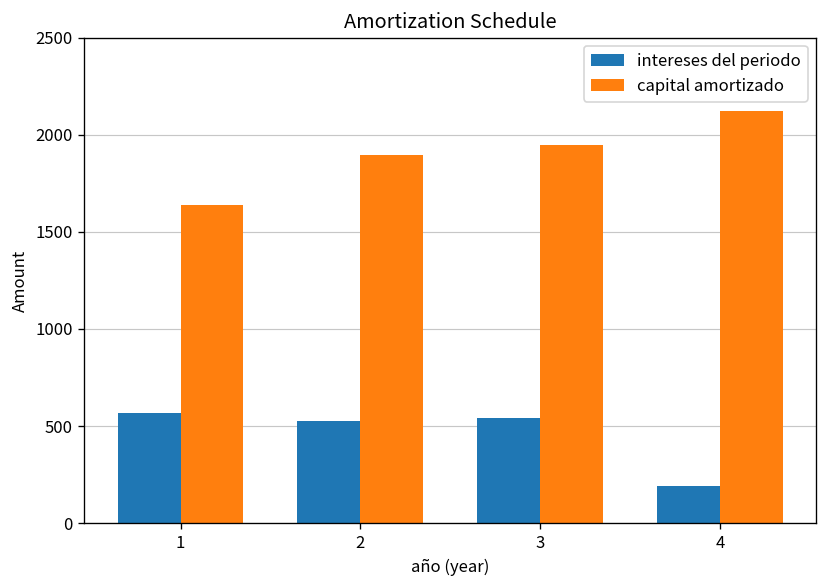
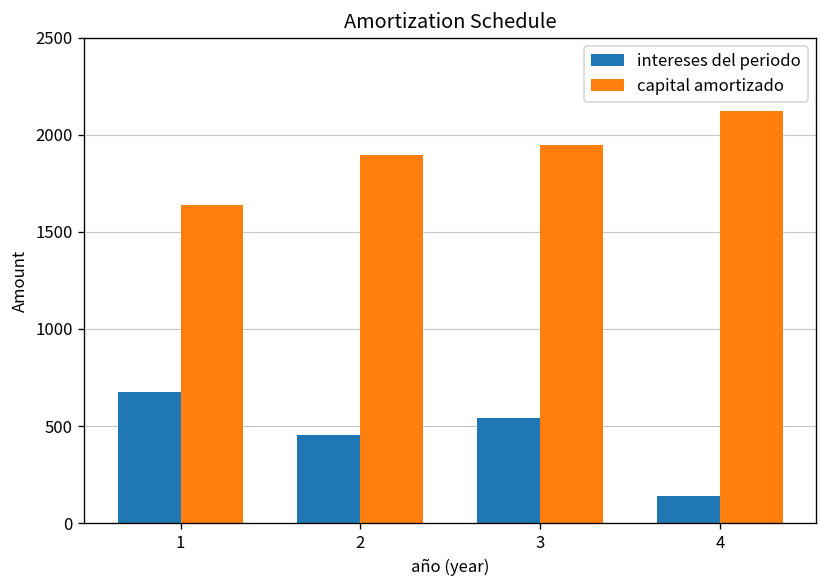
  {
    "intereses del periodo": {
-     "1": 570,
-     "2": 530,
+     "1": 680,
+     "2": 450,
      "3": 540,
-     "4": 190
+     "4": 140
    },
    "capital amortizado": {
      "1": 1640,
      "2": 1890,
      "3": 1950,
      "4": 2120
    }
  }
